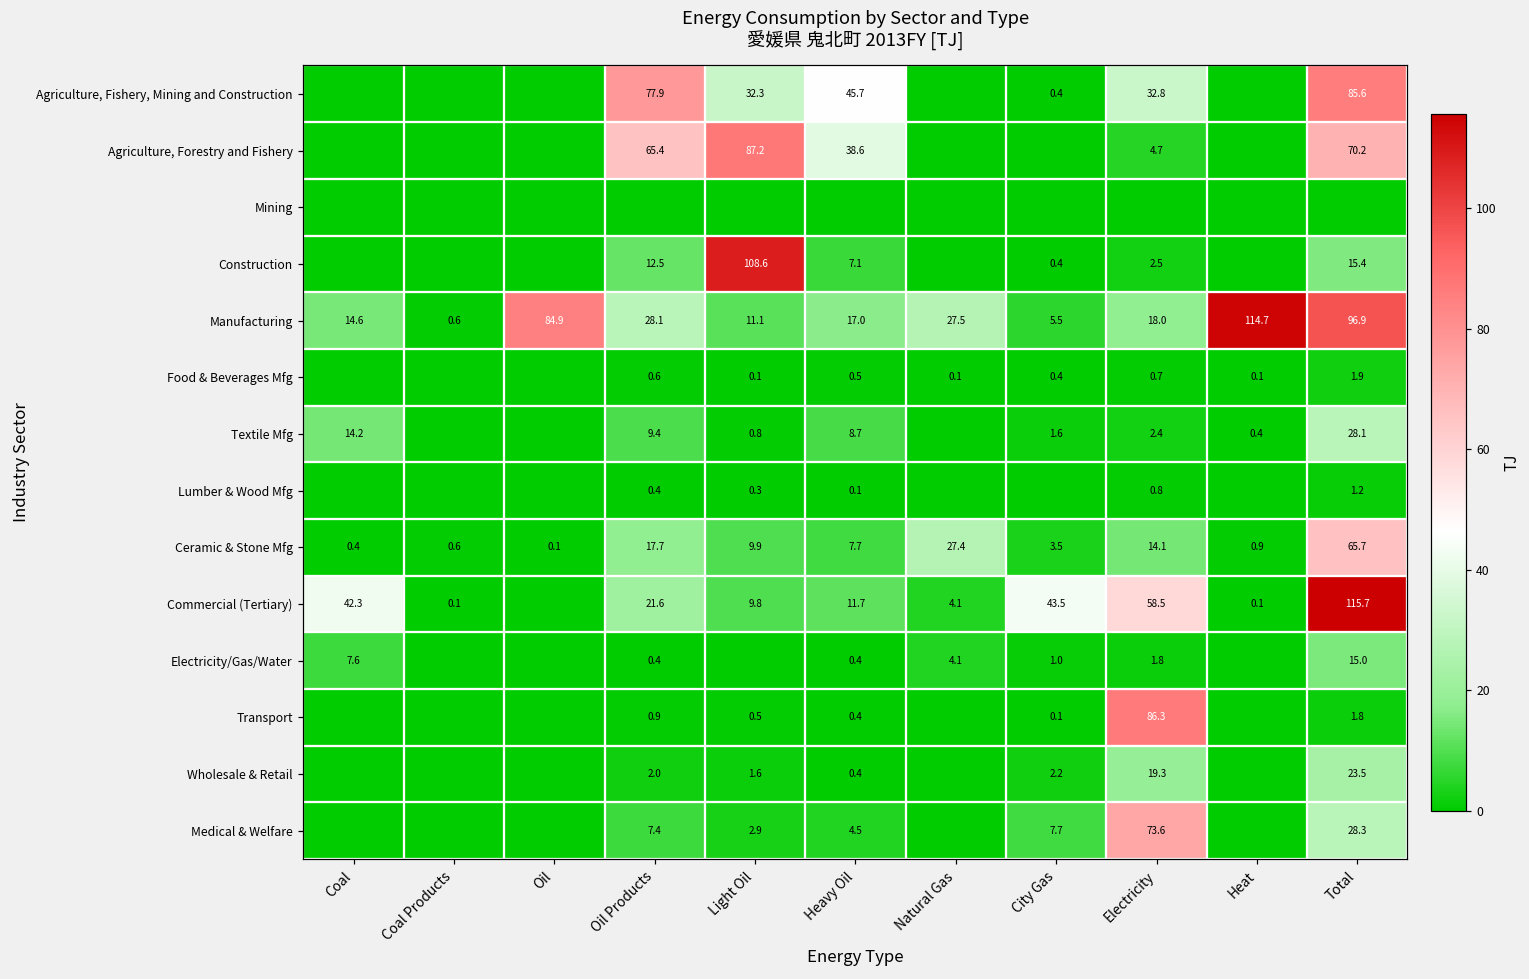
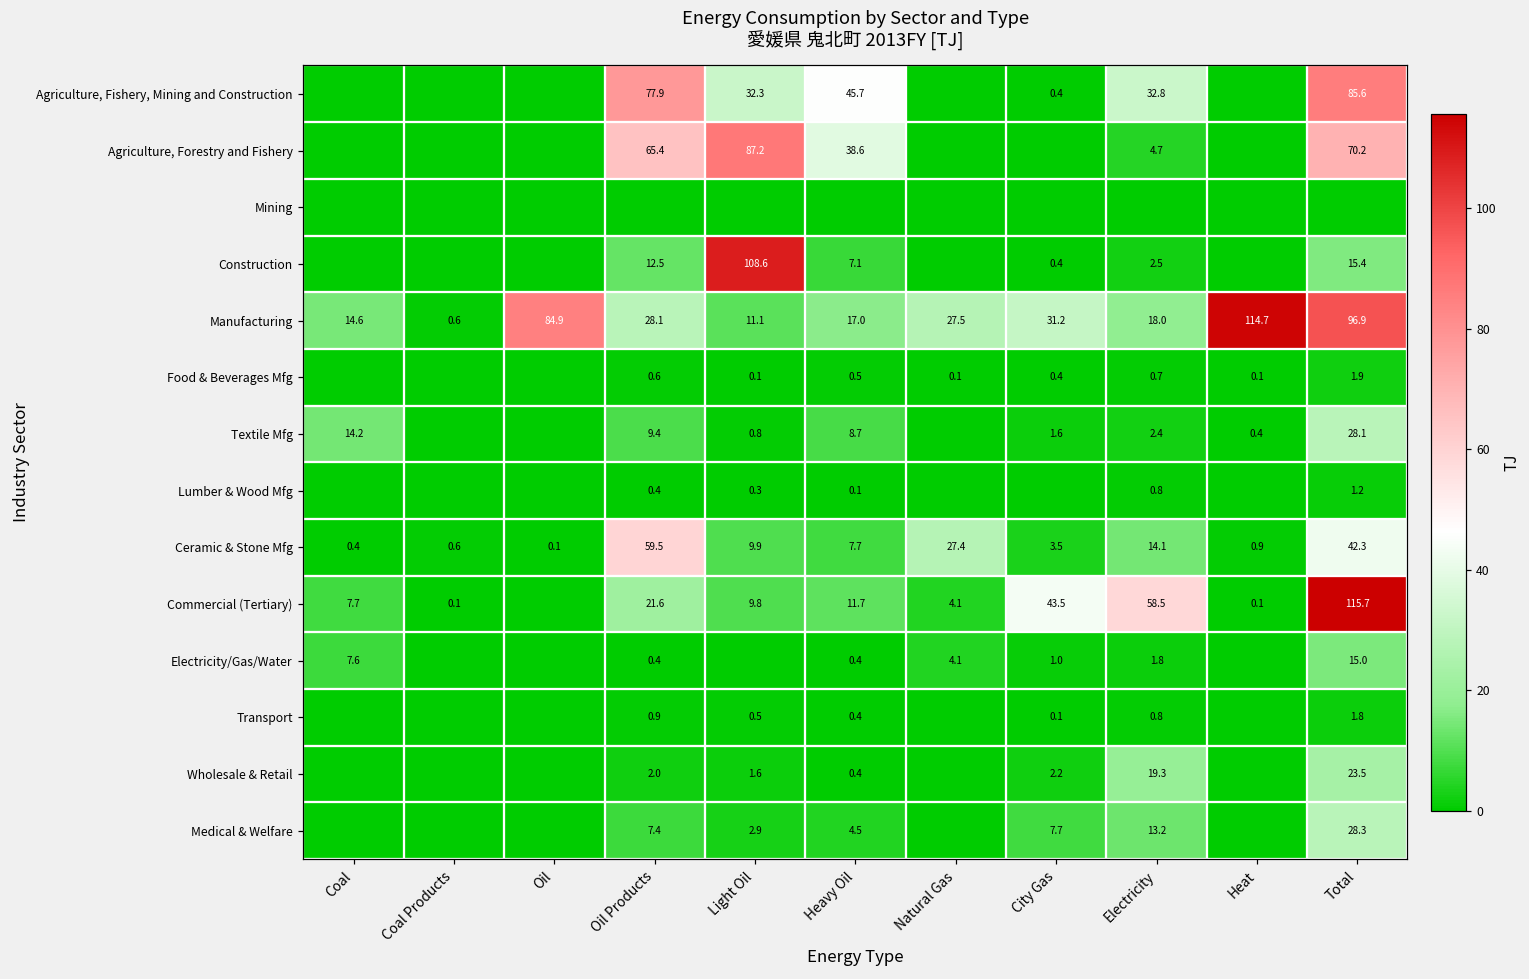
  {
    "Agriculture, Fishery, Mining and Construction": {
      "Oil Products": 77.9,
      "Light Oil": 32.3,
      "Heavy Oil": 45.7,
      "City Gas": 0.4,
      "Electricity": 32.8,
      "Total": 85.6
    },
    "Agriculture, Forestry and Fishery": {
      "Oil Products": 65.4,
      "Light Oil": 87.2,
      "Heavy Oil": 38.6,
      "Electricity": 4.7,
      "Total": 70.2
    },
    "Construction": {
      "Oil Products": 12.5,
      "Light Oil": 108.6,
      "Heavy Oil": 7.1,
      "City Gas": 0.4,
      "Electricity": 2.5,
      "Total": 15.4
    },
    "Manufacturing": {
      "Coal": 14.6,
      "Coal Products": 0.6,
      "Oil": 84.9,
      "Oil Products": 28.1,
      "Light Oil": 11.1,
      "Heavy Oil": 17.0,
      "Natural Gas": 27.5,
-     "City Gas": 5.5,
+     "City Gas": 31.2,
      "Electricity": 18.0,
      "Heat": 114.7,
      "Total": 96.9
    },
    "Food & Beverages Mfg": {
      "Oil Products": 0.6,
      "Light Oil": 0.1,
      "Heavy Oil": 0.5,
      "Natural Gas": 0.1,
      "City Gas": 0.4,
      "Electricity": 0.7,
      "Heat": 0.1,
      "Total": 1.9
    },
    "Textile Mfg": {
      "Coal": 14.2,
      "Oil Products": 9.4,
      "Light Oil": 0.8,
      "Heavy Oil": 8.7,
      "City Gas": 1.6,
      "Electricity": 2.4,
      "Heat": 0.4,
      "Total": 28.1
    },
    "Lumber & Wood Mfg": {
      "Oil Products": 0.4,
      "Light Oil": 0.3,
      "Heavy Oil": 0.1,
      "Electricity": 0.8,
      "Total": 1.2
    },
    "Ceramic & Stone Mfg": {
      "Coal": 0.4,
      "Coal Products": 0.6,
      "Oil": 0.1,
-     "Oil Products": 17.7,
+     "Oil Products": 59.5,
      "Light Oil": 9.9,
      "Heavy Oil": 7.7,
      "Natural Gas": 27.4,
      "City Gas": 3.5,
      "Electricity": 14.1,
      "Heat": 0.9,
-     "Total": 65.7
+     "Total": 42.3
    },
    "Commercial (Tertiary)": {
-     "Coal": 42.3,
+     "Coal": 7.7,
      "Coal Products": 0.1,
      "Oil Products": 21.6,
      "Light Oil": 9.8,
      "Heavy Oil": 11.7,
      "Natural Gas": 4.1,
      "City Gas": 43.5,
      "Electricity": 58.5,
      "Heat": 0.1,
      "Total": 115.7
    },
    "Electricity/Gas/Water": {
      "Coal": 7.6,
      "Oil Products": 0.4,
      "Heavy Oil": 0.4,
      "Natural Gas": 4.1,
      "City Gas": 1.0,
      "Electricity": 1.8,
      "Total": 15.0
    },
    "Transport": {
      "Oil Products": 0.9,
      "Light Oil": 0.5,
      "Heavy Oil": 0.4,
      "City Gas": 0.1,
-     "Electricity": 86.3,
+     "Electricity": 0.8,
      "Total": 1.8
    },
    "Wholesale & Retail": {
      "Oil Products": 2.0,
      "Light Oil": 1.6,
      "Heavy Oil": 0.4,
      "City Gas": 2.2,
      "Electricity": 19.3,
      "Total": 23.5
    },
    "Medical & Welfare": {
      "Oil Products": 7.4,
      "Light Oil": 2.9,
      "Heavy Oil": 4.5,
      "City Gas": 7.7,
-     "Electricity": 73.6,
+     "Electricity": 13.2,
      "Total": 28.3
    }
  }
